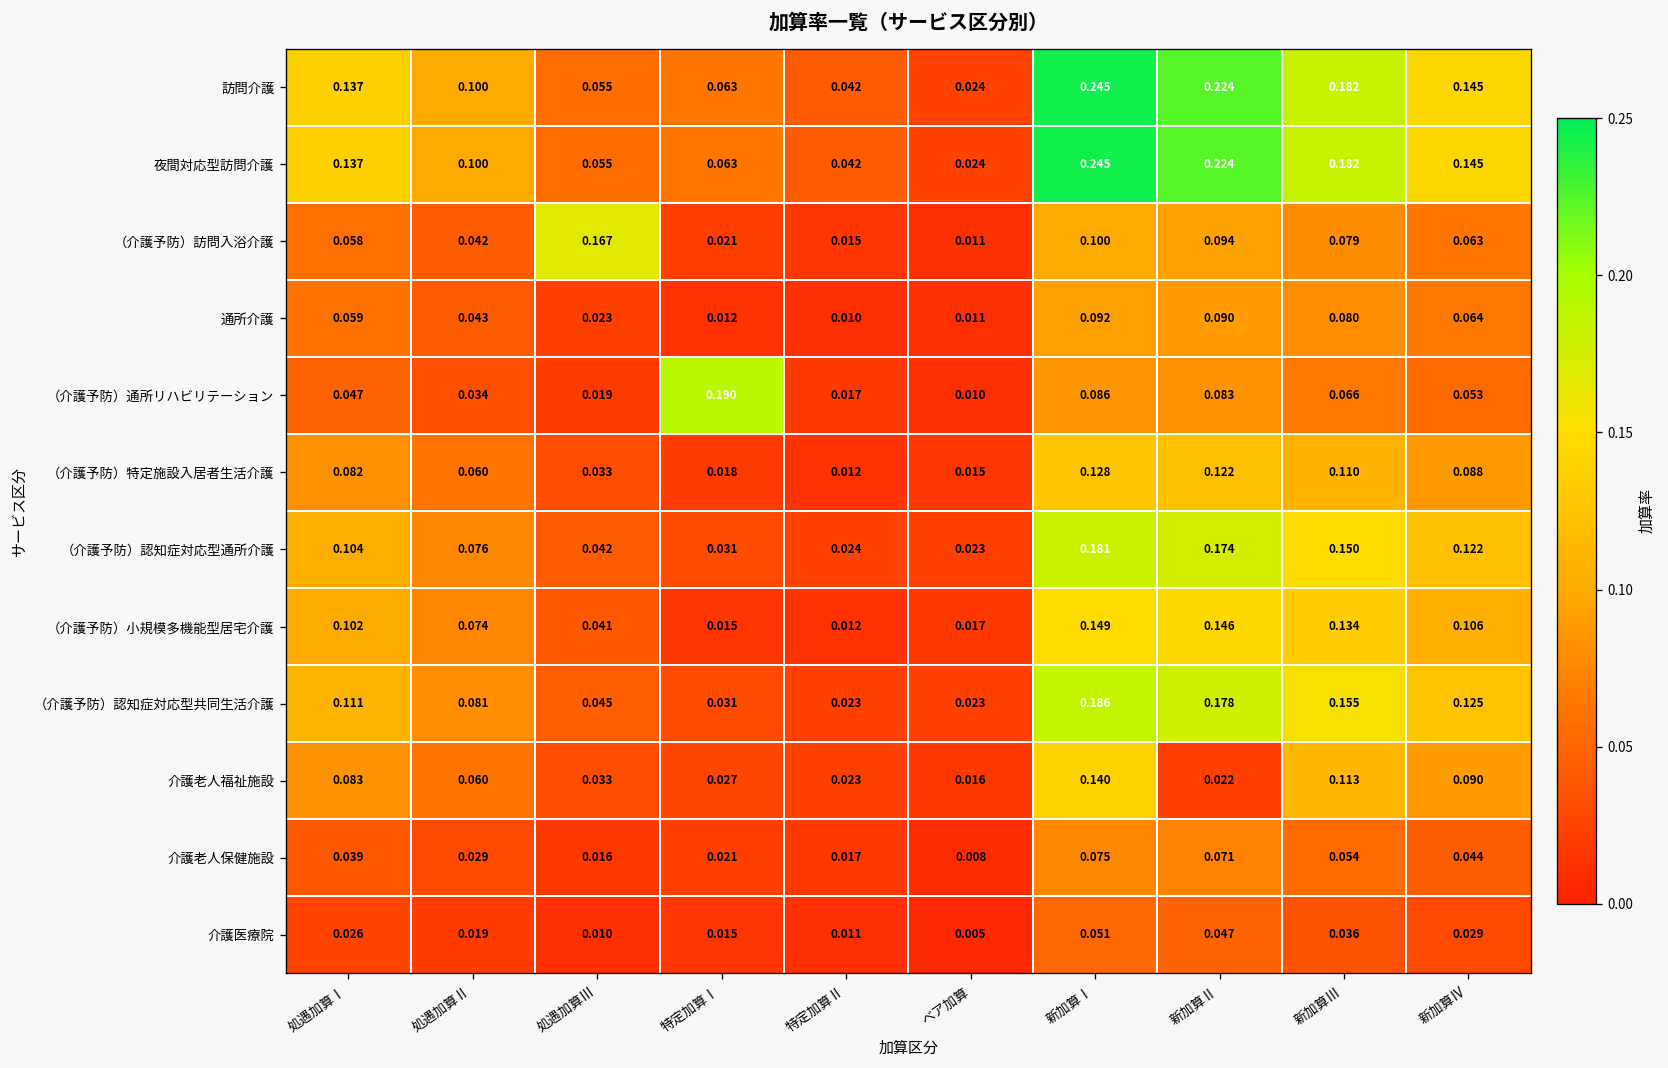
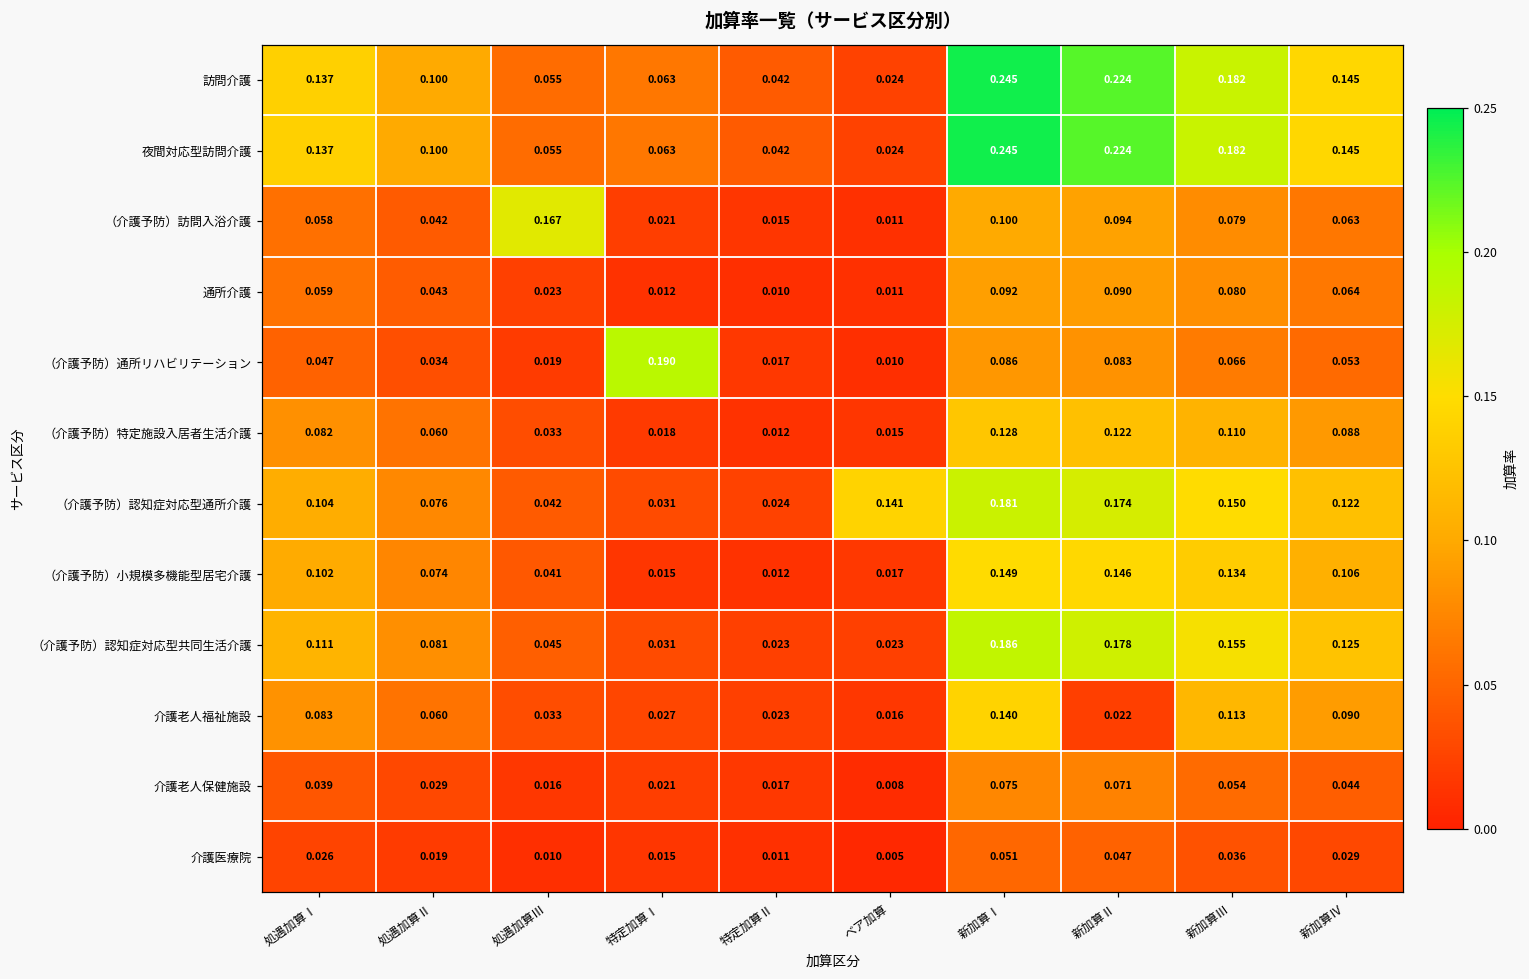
  {
    "訪問介護": {
      "処遇加算Ⅰ": 0.137,
      "処遇加算Ⅱ": 0.100,
      "処遇加算Ⅲ": 0.055,
      "特定加算Ⅰ": 0.063,
      "特定加算Ⅱ": 0.042,
      "ベア加算": 0.024,
      "新加算Ⅰ": 0.245,
      "新加算Ⅱ": 0.224,
      "新加算Ⅲ": 0.182,
      "新加算Ⅳ": 0.145
    },
    "夜間対応型訪問介護": {
      "処遇加算Ⅰ": 0.137,
      "処遇加算Ⅱ": 0.100,
      "処遇加算Ⅲ": 0.055,
      "特定加算Ⅰ": 0.063,
      "特定加算Ⅱ": 0.042,
      "ベア加算": 0.024,
      "新加算Ⅰ": 0.245,
      "新加算Ⅱ": 0.224,
      "新加算Ⅲ": 0.182,
      "新加算Ⅳ": 0.145
    },
    "（介護予防）訪問入浴介護": {
      "処遇加算Ⅰ": 0.058,
      "処遇加算Ⅱ": 0.042,
      "処遇加算Ⅲ": 0.167,
      "特定加算Ⅰ": 0.021,
      "特定加算Ⅱ": 0.015,
      "ベア加算": 0.011,
      "新加算Ⅰ": 0.100,
      "新加算Ⅱ": 0.094,
      "新加算Ⅲ": 0.079,
      "新加算Ⅳ": 0.063
    },
    "通所介護": {
      "処遇加算Ⅰ": 0.059,
      "処遇加算Ⅱ": 0.043,
      "処遇加算Ⅲ": 0.023,
      "特定加算Ⅰ": 0.012,
      "特定加算Ⅱ": 0.010,
      "ベア加算": 0.011,
      "新加算Ⅰ": 0.092,
      "新加算Ⅱ": 0.090,
      "新加算Ⅲ": 0.080,
      "新加算Ⅳ": 0.064
    },
    "（介護予防）通所リハビリテーション": {
      "処遇加算Ⅰ": 0.047,
      "処遇加算Ⅱ": 0.034,
      "処遇加算Ⅲ": 0.019,
      "特定加算Ⅰ": 0.190,
      "特定加算Ⅱ": 0.017,
      "ベア加算": 0.010,
      "新加算Ⅰ": 0.086,
      "新加算Ⅱ": 0.083,
      "新加算Ⅲ": 0.066,
      "新加算Ⅳ": 0.053
    },
    "（介護予防）特定施設入居者生活介護": {
      "処遇加算Ⅰ": 0.082,
      "処遇加算Ⅱ": 0.060,
      "処遇加算Ⅲ": 0.033,
      "特定加算Ⅰ": 0.018,
      "特定加算Ⅱ": 0.012,
      "ベア加算": 0.015,
      "新加算Ⅰ": 0.128,
      "新加算Ⅱ": 0.122,
      "新加算Ⅲ": 0.110,
      "新加算Ⅳ": 0.088
    },
    "（介護予防）認知症対応型通所介護": {
      "処遇加算Ⅰ": 0.104,
      "処遇加算Ⅱ": 0.076,
      "処遇加算Ⅲ": 0.042,
      "特定加算Ⅰ": 0.031,
      "特定加算Ⅱ": 0.024,
-     "ベア加算": 0.023,
+     "ベア加算": 0.141,
      "新加算Ⅰ": 0.181,
      "新加算Ⅱ": 0.174,
      "新加算Ⅲ": 0.150,
      "新加算Ⅳ": 0.122
    },
    "（介護予防）小規模多機能型居宅介護": {
      "処遇加算Ⅰ": 0.102,
      "処遇加算Ⅱ": 0.074,
      "処遇加算Ⅲ": 0.041,
      "特定加算Ⅰ": 0.015,
      "特定加算Ⅱ": 0.012,
      "ベア加算": 0.017,
      "新加算Ⅰ": 0.149,
      "新加算Ⅱ": 0.146,
      "新加算Ⅲ": 0.134,
      "新加算Ⅳ": 0.106
    },
    "（介護予防）認知症対応型共同生活介護": {
      "処遇加算Ⅰ": 0.111,
      "処遇加算Ⅱ": 0.081,
      "処遇加算Ⅲ": 0.045,
      "特定加算Ⅰ": 0.031,
      "特定加算Ⅱ": 0.023,
      "ベア加算": 0.023,
      "新加算Ⅰ": 0.186,
      "新加算Ⅱ": 0.178,
      "新加算Ⅲ": 0.155,
      "新加算Ⅳ": 0.125
    },
    "介護老人福祉施設": {
      "処遇加算Ⅰ": 0.083,
      "処遇加算Ⅱ": 0.060,
      "処遇加算Ⅲ": 0.033,
      "特定加算Ⅰ": 0.027,
      "特定加算Ⅱ": 0.023,
      "ベア加算": 0.016,
      "新加算Ⅰ": 0.140,
      "新加算Ⅱ": 0.022,
      "新加算Ⅲ": 0.113,
      "新加算Ⅳ": 0.090
    },
    "介護老人保健施設": {
      "処遇加算Ⅰ": 0.039,
      "処遇加算Ⅱ": 0.029,
      "処遇加算Ⅲ": 0.016,
      "特定加算Ⅰ": 0.021,
      "特定加算Ⅱ": 0.017,
      "ベア加算": 0.008,
      "新加算Ⅰ": 0.075,
      "新加算Ⅱ": 0.071,
      "新加算Ⅲ": 0.054,
      "新加算Ⅳ": 0.044
    },
    "介護医療院": {
      "処遇加算Ⅰ": 0.026,
      "処遇加算Ⅱ": 0.019,
      "処遇加算Ⅲ": 0.010,
      "特定加算Ⅰ": 0.015,
      "特定加算Ⅱ": 0.011,
      "ベア加算": 0.005,
      "新加算Ⅰ": 0.051,
      "新加算Ⅱ": 0.047,
      "新加算Ⅲ": 0.036,
      "新加算Ⅳ": 0.029
    }
  }
